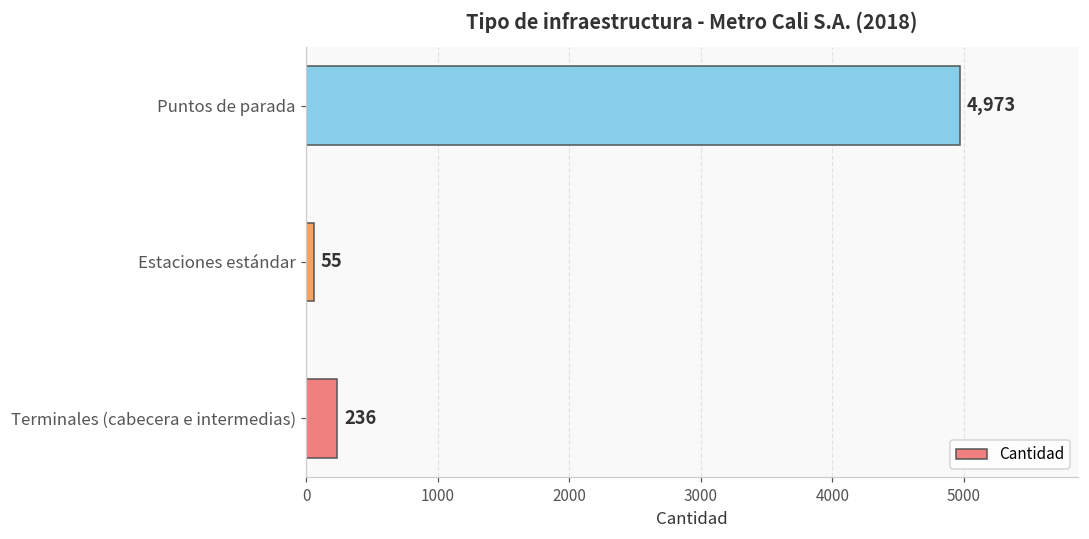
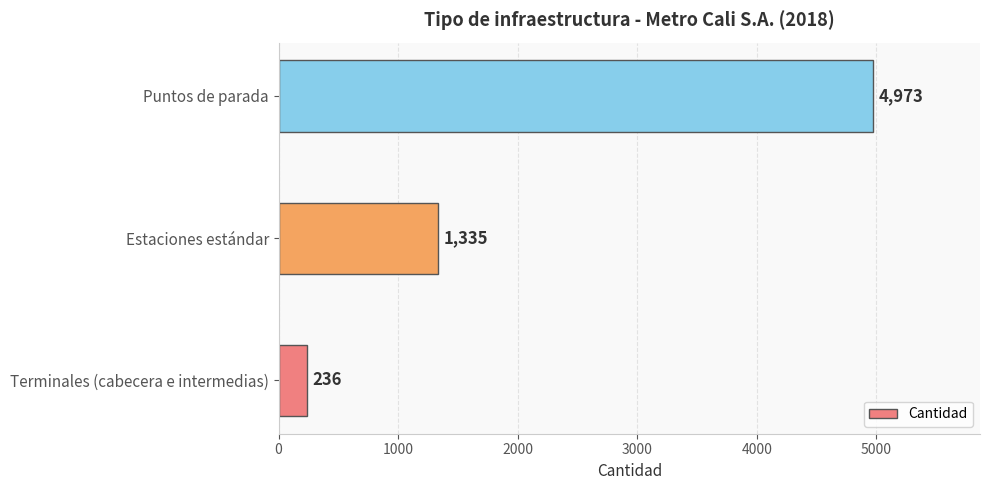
  {
    "Puntos de parada": "4,973",
-   "Estaciones estándar": "55",
+   "Estaciones estándar": "1,335",
    "Terminales (cabecera e intermedias)": "236"
  }
